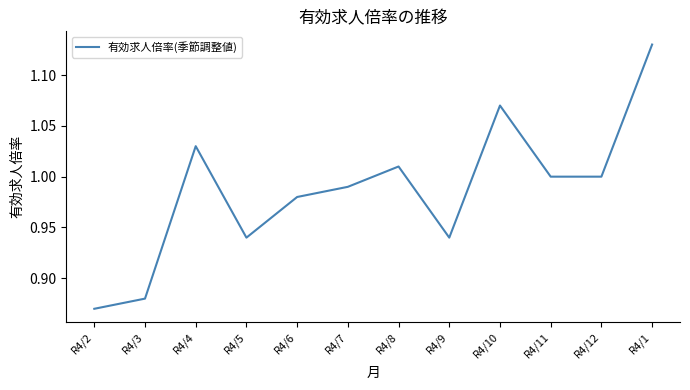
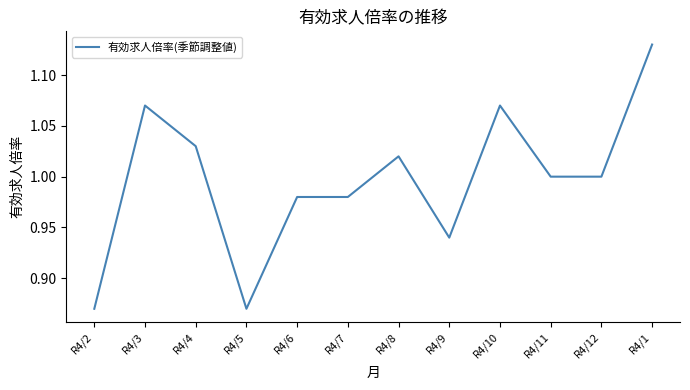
  {
    "R4/2": 0.87,
-   "R4/3": 0.88,
+   "R4/3": 1.07,
    "R4/4": 1.03,
-   "R4/5": 0.94,
+   "R4/5": 0.87,
    "R4/6": 0.98,
-   "R4/7": 0.99,
-   "R4/8": 1.01,
+   "R4/7": 0.98,
+   "R4/8": 1.02,
    "R4/9": 0.94,
    "R4/10": 1.07,
    "R4/11": 1.00,
    "R4/12": 1.00,
    "R4/1": 1.13
  }
